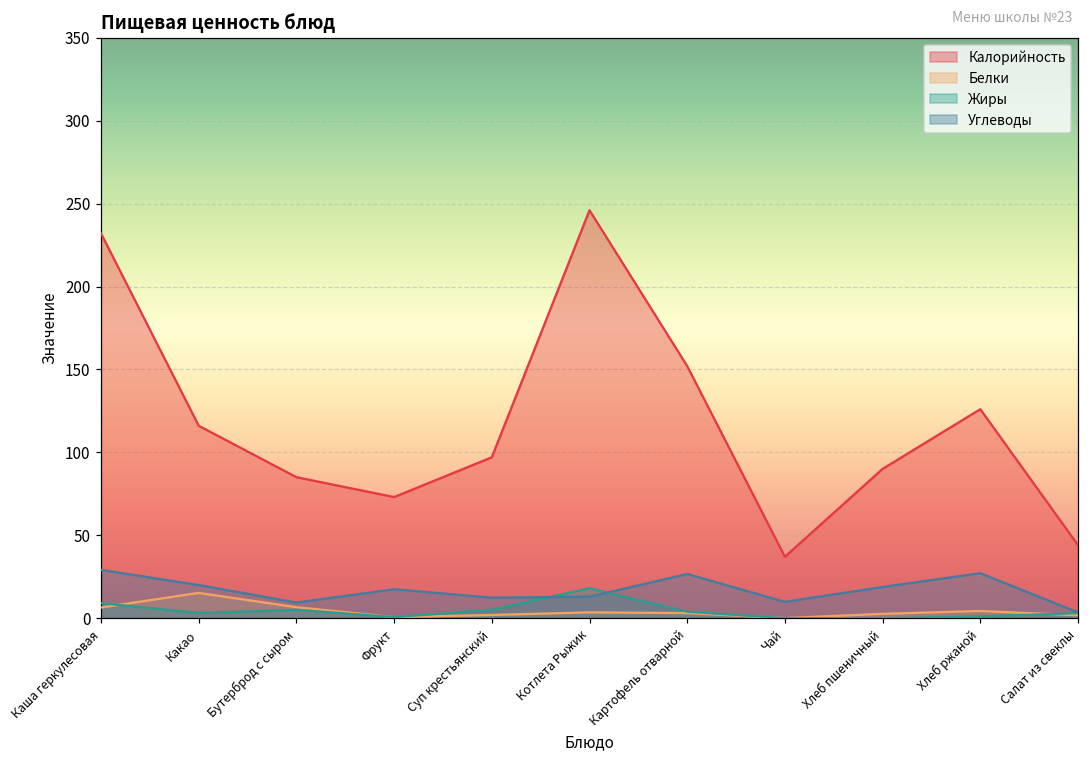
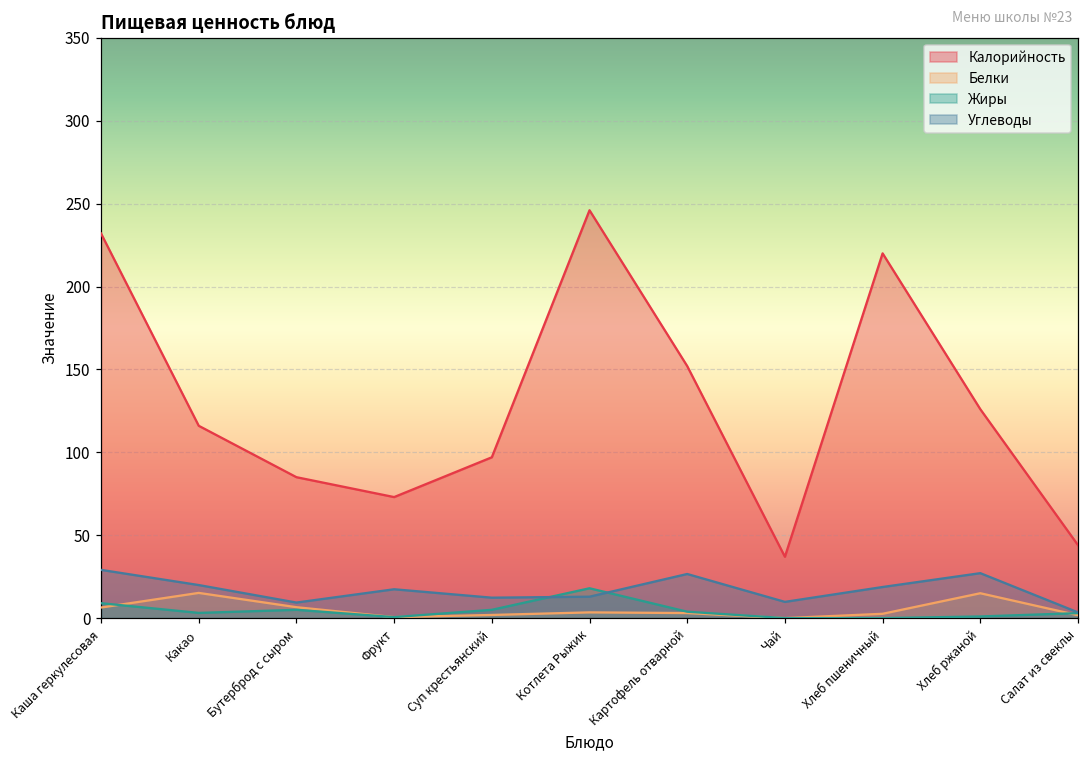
  {
    "Калорийность": {
      "Каша геркулесовая": 232,
      "Какао": 116,
      "Бутерброд с сыром": 85,
      "Фрукт": 73,
      "Суп крестьянский": 97,
      "Котлета Рыжик": 246,
      "Картофель отварной": 152,
      "Чай": 37,
-     "Хлеб пшеничный": 90,
+     "Хлеб пшеничный": 220,
      "Хлеб ржаной": 126,
      "Салат из свеклы": 44
    },
    "Белки": {
      "Каша геркулесовая": 6,
      "Какао": 15,
      "Суп крестьянский": 2,
      "Котлета Рыжик": 3,
      "Хлеб пшеничный": 3,
-     "Хлеб ржаной": 4
+     "Хлеб ржаной": 15
    }
  }
